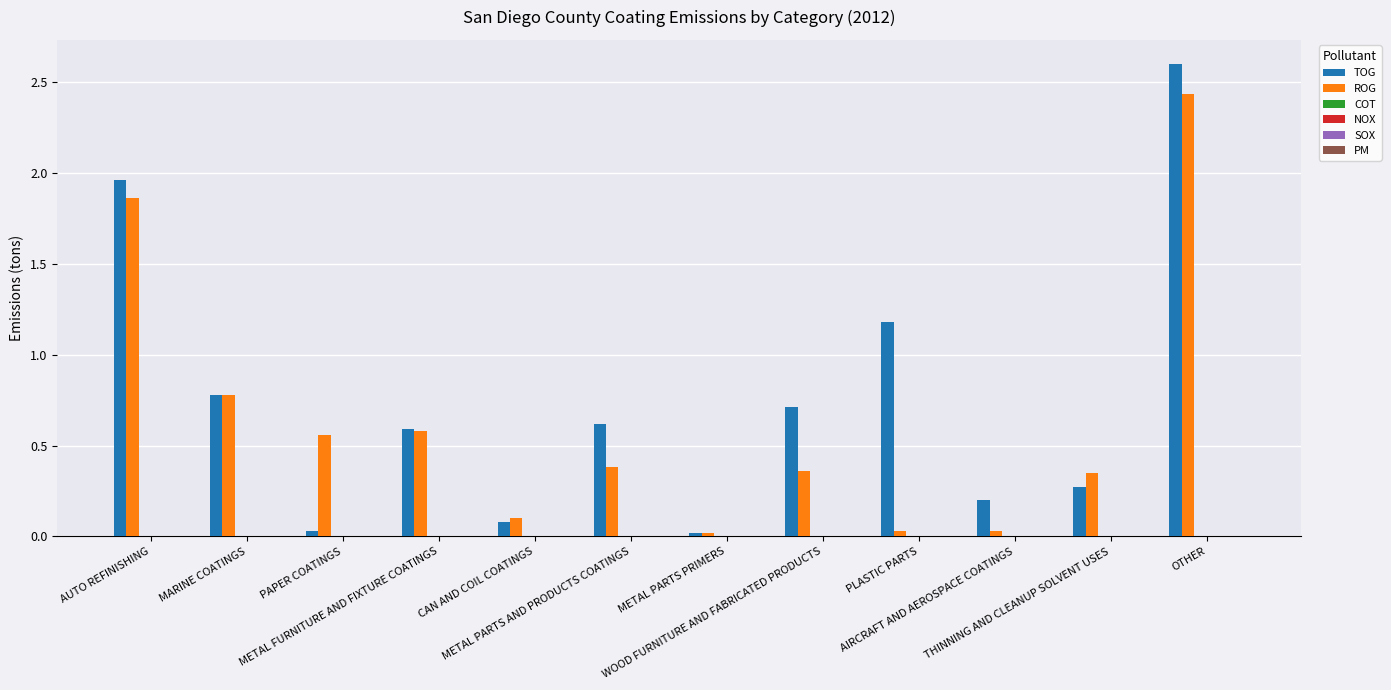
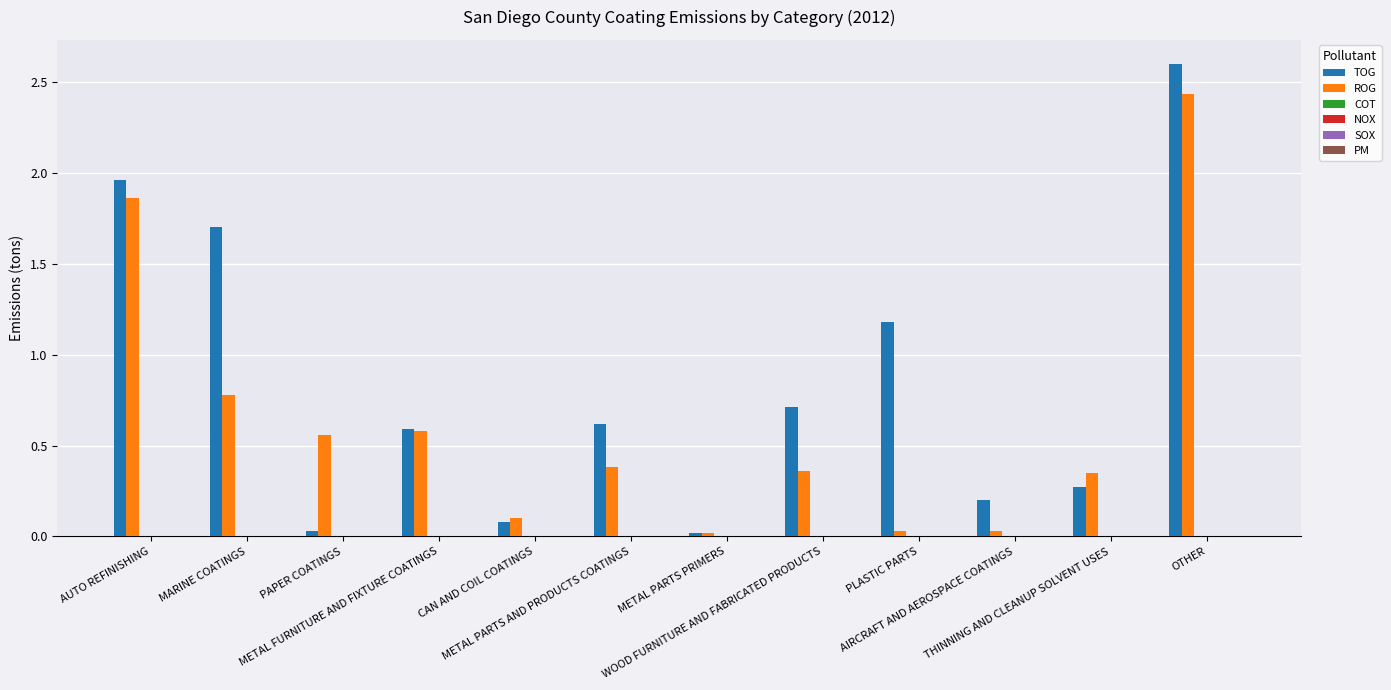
  {
    "TOG": {
      "AUTO REFINISHING": 1.96,
-     "MARINE COATINGS": 0.78,
+     "MARINE COATINGS": 1.70,
      "PAPER COATINGS": 0.03,
      "METAL FURNITURE AND FIXTURE COATINGS": 0.59,
      "CAN AND COIL COATINGS": 0.08,
      "METAL PARTS AND PRODUCTS COATINGS": 0.62,
      "METAL PARTS PRIMERS": 0.02,
      "WOOD FURNITURE AND FABRICATED PRODUCTS": 0.71,
      "PLASTIC PARTS": 1.18,
      "AIRCRAFT AND AEROSPACE COATINGS": 0.20,
      "THINNING AND CLEANUP SOLVENT USES": 0.27,
      "OTHER": 2.60
    },
    "ROG": {
      "AUTO REFINISHING": 1.86,
      "MARINE COATINGS": 0.78,
      "PAPER COATINGS": 0.56,
      "METAL FURNITURE AND FIXTURE COATINGS": 0.58,
      "CAN AND COIL COATINGS": 0.10,
      "METAL PARTS AND PRODUCTS COATINGS": 0.38,
      "METAL PARTS PRIMERS": 0.02,
      "WOOD FURNITURE AND FABRICATED PRODUCTS": 0.36,
      "PLASTIC PARTS": 0.03,
      "AIRCRAFT AND AEROSPACE COATINGS": 0.03,
      "THINNING AND CLEANUP SOLVENT USES": 0.35,
      "OTHER": 2.43
    },
    "COT": {
      "AUTO REFINISHING": 0.00,
      "MARINE COATINGS": 0.00,
      "PAPER COATINGS": 0.00,
      "METAL FURNITURE AND FIXTURE COATINGS": 0.00,
      "CAN AND COIL COATINGS": 0.00,
      "METAL PARTS AND PRODUCTS COATINGS": 0.00,
      "METAL PARTS PRIMERS": 0.00,
      "WOOD FURNITURE AND FABRICATED PRODUCTS": 0.00,
      "PLASTIC PARTS": 0.00,
      "AIRCRAFT AND AEROSPACE COATINGS": 0.00,
      "THINNING AND CLEANUP SOLVENT USES": 0.00,
      "OTHER": 0.00
    },
    "NOX": {
      "AUTO REFINISHING": 0.00,
      "MARINE COATINGS": 0.00,
      "PAPER COATINGS": 0.00,
      "METAL FURNITURE AND FIXTURE COATINGS": 0.00,
      "CAN AND COIL COATINGS": 0.00,
      "METAL PARTS AND PRODUCTS COATINGS": 0.00,
      "METAL PARTS PRIMERS": 0.00,
      "WOOD FURNITURE AND FABRICATED PRODUCTS": 0.00,
      "PLASTIC PARTS": 0.00,
      "AIRCRAFT AND AEROSPACE COATINGS": 0.00,
      "THINNING AND CLEANUP SOLVENT USES": 0.00,
      "OTHER": 0.00
    },
    "SOX": {
      "AUTO REFINISHING": 0.00,
      "MARINE COATINGS": 0.00,
      "PAPER COATINGS": 0.00,
      "METAL FURNITURE AND FIXTURE COATINGS": 0.00,
      "CAN AND COIL COATINGS": 0.00,
      "METAL PARTS AND PRODUCTS COATINGS": 0.00,
      "METAL PARTS PRIMERS": 0.00,
      "WOOD FURNITURE AND FABRICATED PRODUCTS": 0.00,
      "PLASTIC PARTS": 0.00,
      "AIRCRAFT AND AEROSPACE COATINGS": 0.00,
      "THINNING AND CLEANUP SOLVENT USES": 0.00,
      "OTHER": 0.00
    },
    "PM": {
      "AUTO REFINISHING": 0.00,
      "MARINE COATINGS": 0.00,
      "PAPER COATINGS": 0.00,
      "METAL FURNITURE AND FIXTURE COATINGS": 0.00,
      "CAN AND COIL COATINGS": 0.00,
      "METAL PARTS AND PRODUCTS COATINGS": 0.00,
      "METAL PARTS PRIMERS": 0.00,
      "WOOD FURNITURE AND FABRICATED PRODUCTS": 0.00,
      "PLASTIC PARTS": 0.00,
      "AIRCRAFT AND AEROSPACE COATINGS": 0.00,
      "THINNING AND CLEANUP SOLVENT USES": 0.00,
      "OTHER": 0.00
    }
  }
